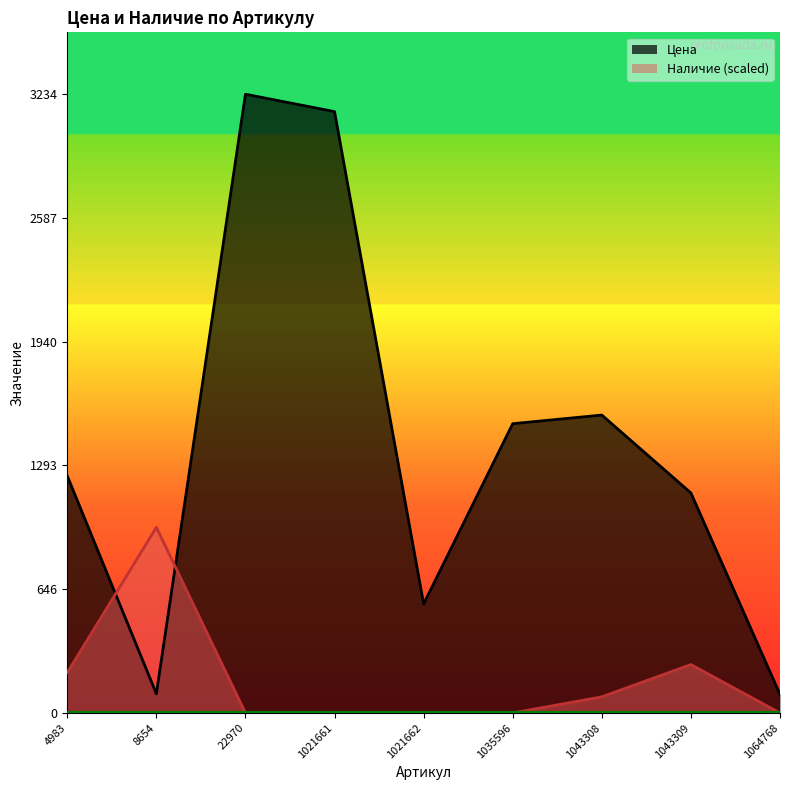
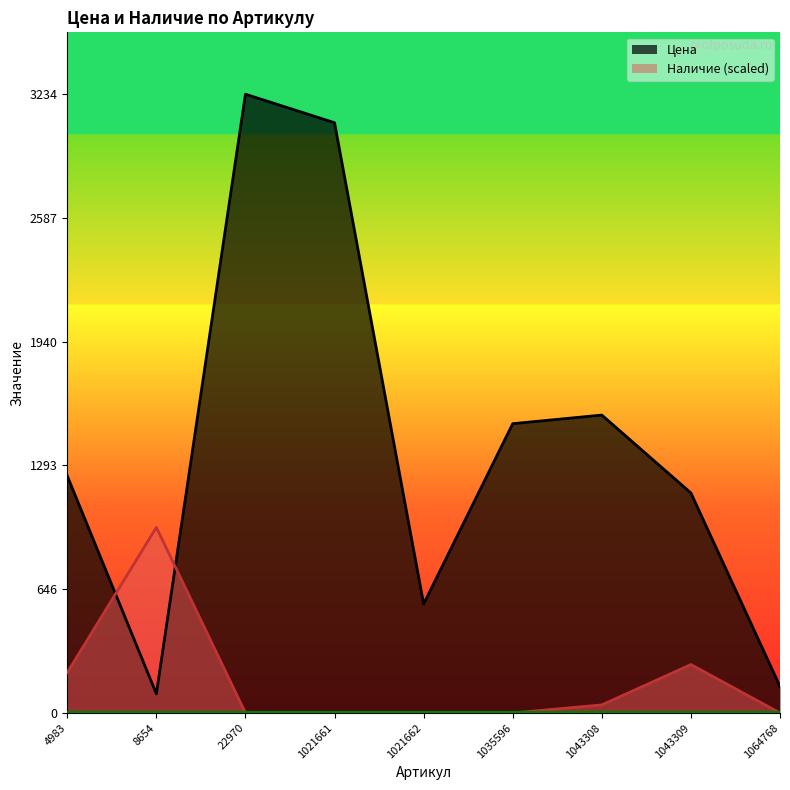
  {
    "Цена": {
      "4983": 1240,
      "8654": 100,
      "22970": 3230,
-     "1021661": 3140,
+     "1021661": 3090,
      "1021662": 570,
      "1035596": 1510,
      "1043308": 1560,
      "1043309": 1150,
-     "1064768": 100
+     "1064768": 140
    },
    "Наличие (scaled)": {
      "4983": 210,
      "8654": 970,
      "22970": 0,
      "1021661": 0,
      "1021662": 0,
      "1035596": 0,
-     "1043308": 80,
+     "1043308": 40,
      "1043309": 250,
      "1064768": 0
    }
  }
